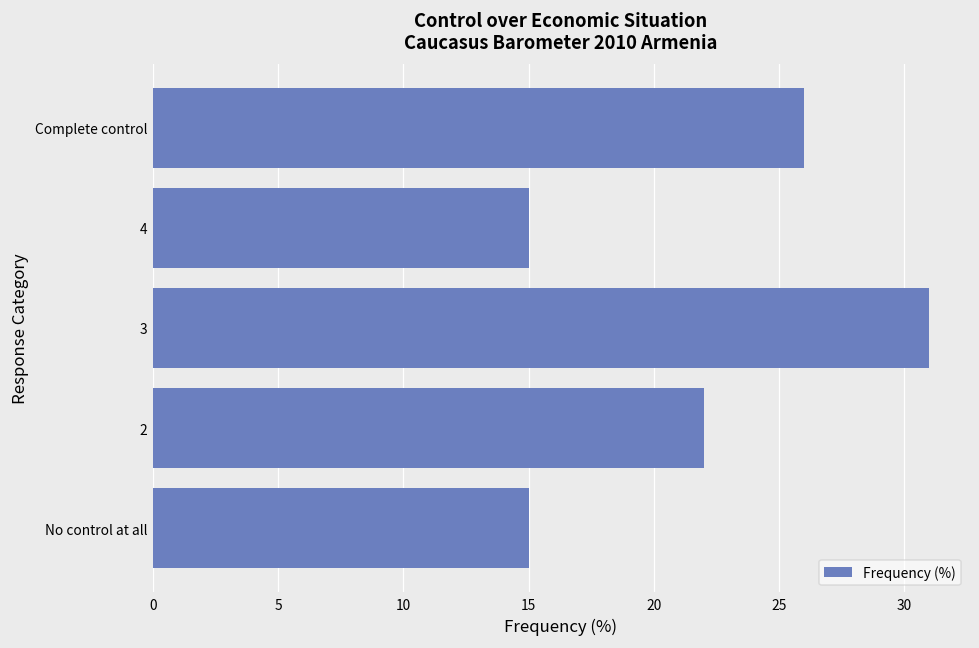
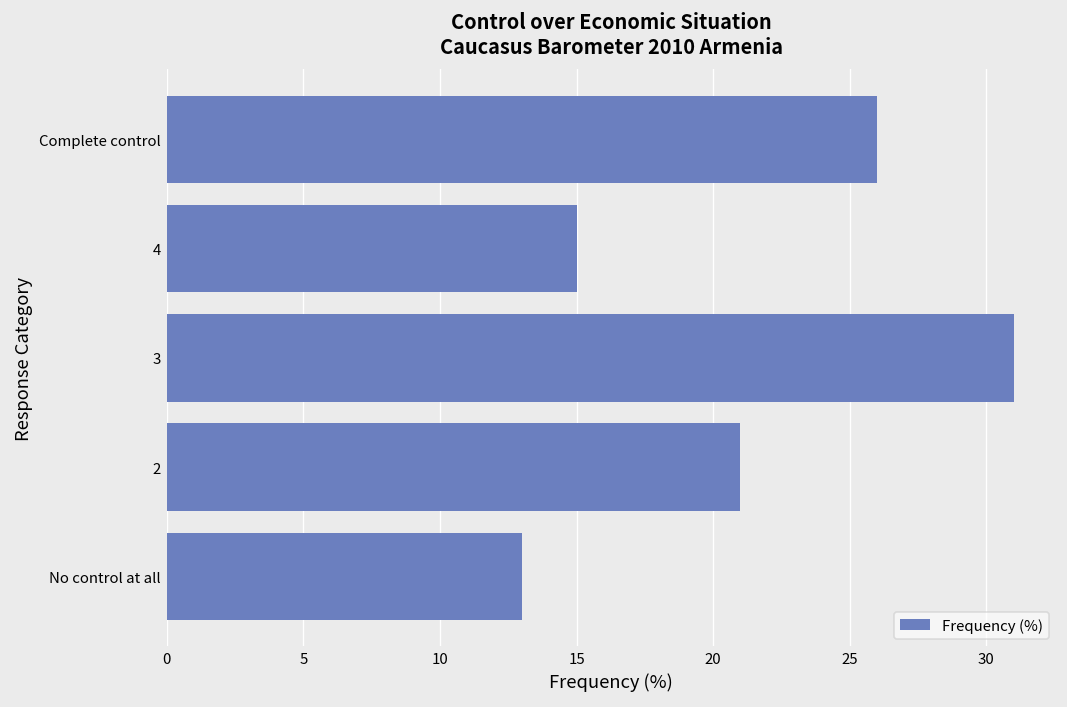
  {
    "Complete control": 26,
    "4": 15,
    "3": 31,
-   "2": 22,
-   "No control at all": 15
+   "2": 21,
+   "No control at all": 13
  }
